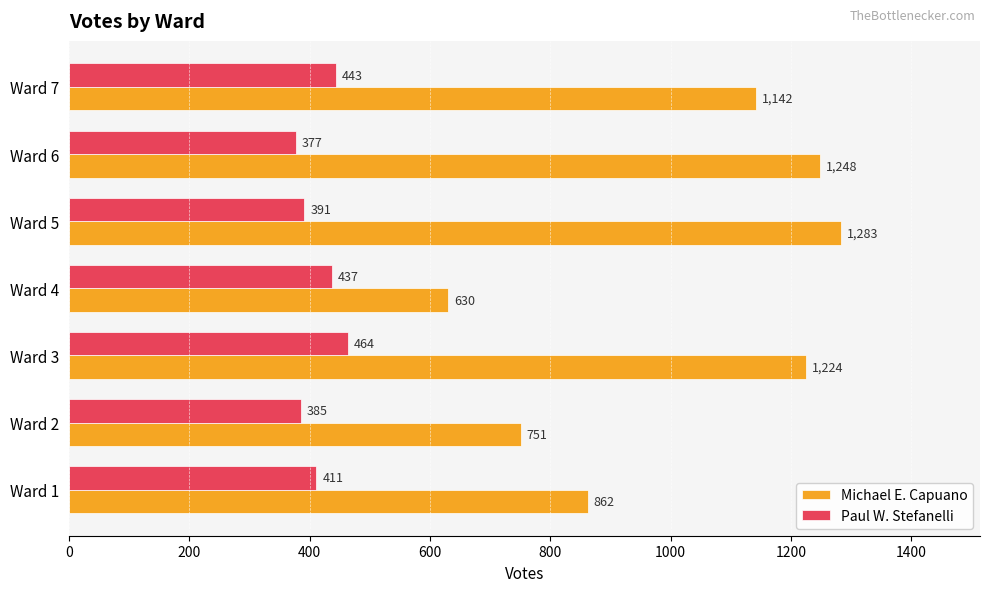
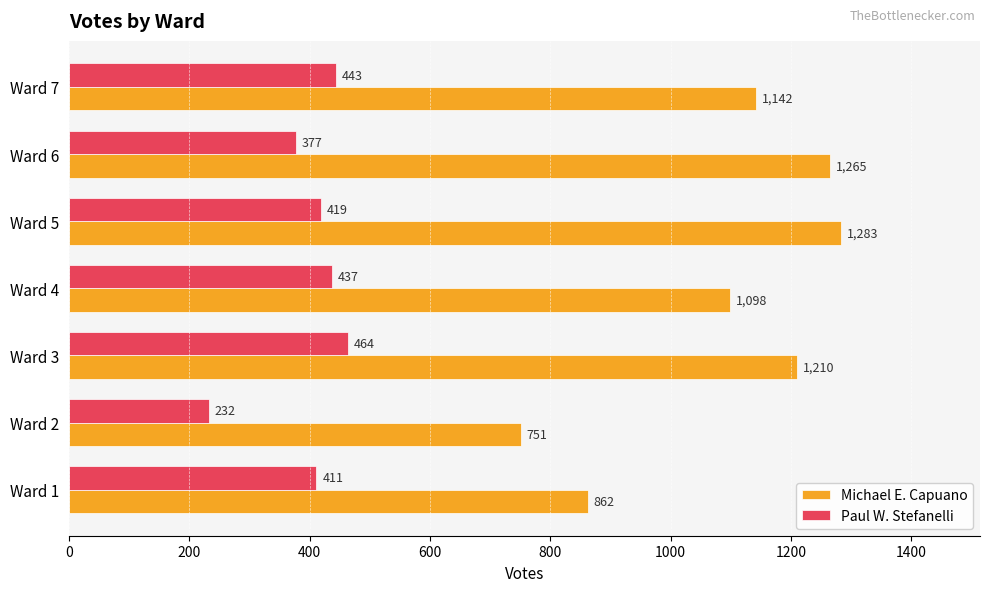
  {
    "Michael E. Capuano": {
      "Ward 7": "1,142",
-     "Ward 6": "1,248",
+     "Ward 6": "1,265",
      "Ward 5": "1,283",
-     "Ward 4": "630",
-     "Ward 3": "1,224",
+     "Ward 4": "1,098",
+     "Ward 3": "1,210",
      "Ward 2": "751",
      "Ward 1": "862"
    },
    "Paul W. Stefanelli": {
      "Ward 7": "443",
      "Ward 6": "377",
-     "Ward 5": "391",
+     "Ward 5": "419",
      "Ward 4": "437",
      "Ward 3": "464",
-     "Ward 2": "385",
+     "Ward 2": "232",
      "Ward 1": "411"
    }
  }
